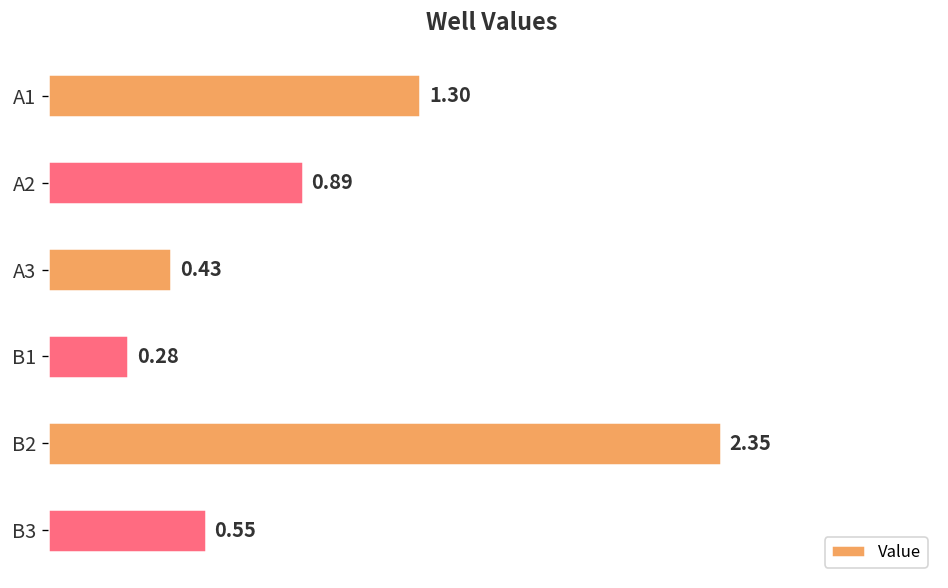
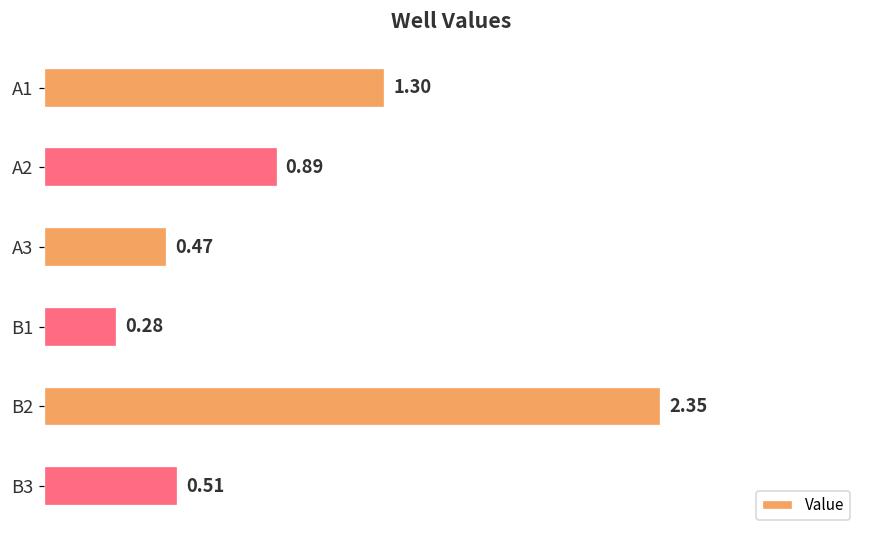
  {
    "A1": 1.30,
    "A2": 0.89,
-   "A3": 0.43,
+   "A3": 0.47,
    "B1": 0.28,
    "B2": 2.35,
-   "B3": 0.55
+   "B3": 0.51
  }
